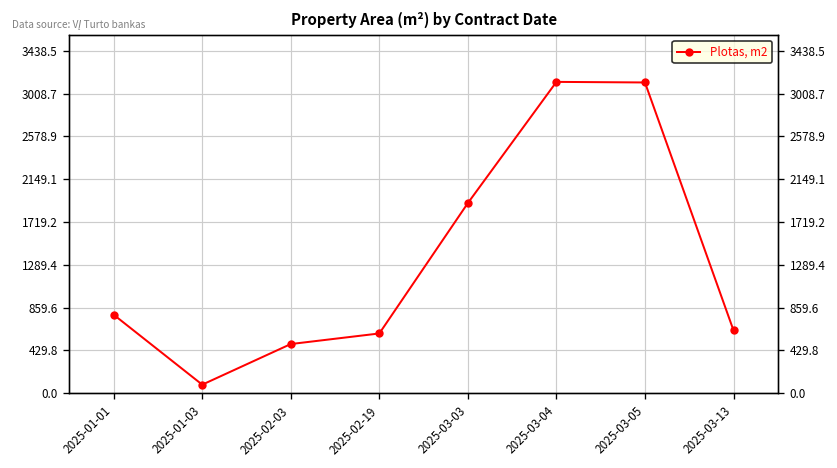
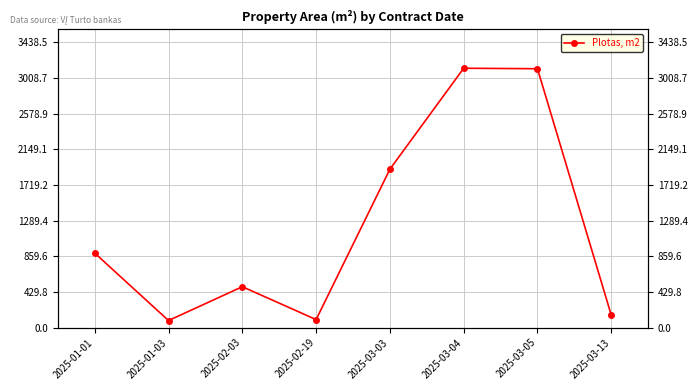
  {
-   "2025-01-01": 800,
+   "2025-01-01": 900,
    "2025-01-03": 100,
    "2025-02-03": 500,
-   "2025-02-19": 600,
+   "2025-02-19": 100,
    "2025-03-03": 1900,
    "2025-03-04": 3100,
    "2025-03-05": 3100,
-   "2025-03-13": 600
+   "2025-03-13": 200
  }
